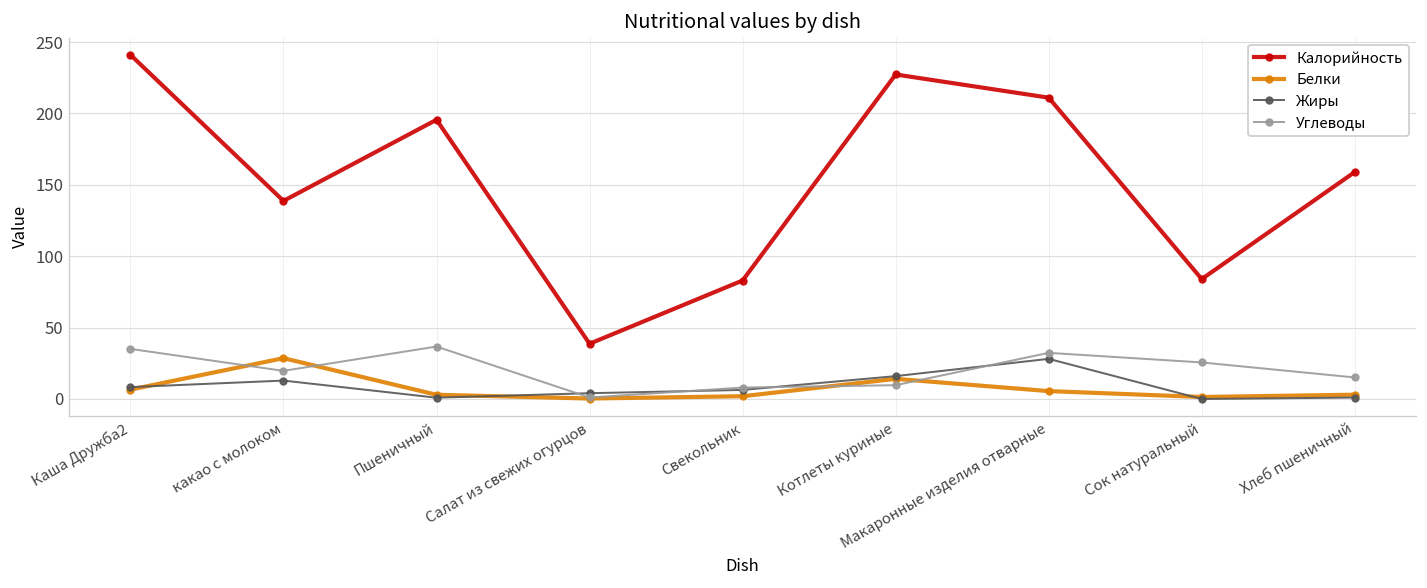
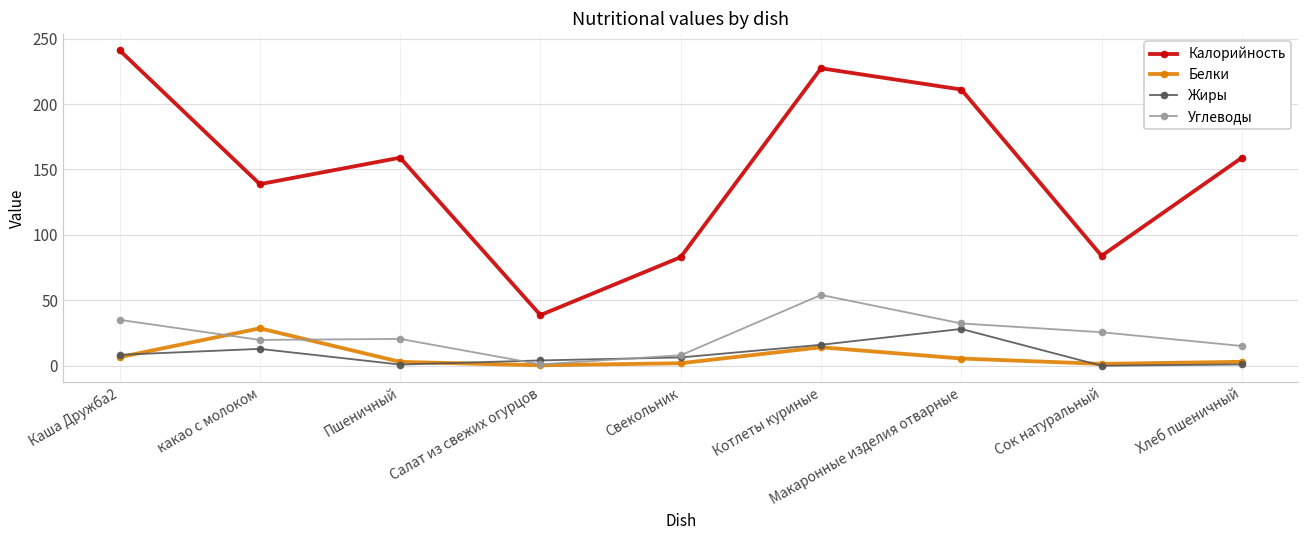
  {
    "Калорийность": {
      "Каша Дружба2": 241,
      "какао с молоком": 139,
-     "Пшеничный": 196,
+     "Пшеничный": 159,
      "Салат из свежих огурцов": 39,
      "Свекольник": 83,
      "Котлеты куриные": 227,
      "Макаронные изделия отварные": 211,
      "Сок натуральный": 84,
      "Хлеб пшеничный": 159
    },
    "Белки": {
      "какао с молоком": 29,
      "Свекольник": 2,
      "Макаронные изделия отварные": 6
    },
    "Жиры": {
      "какао с молоком": 13,
      "Салат из свежих огурцов": 4,
      "Макаронные изделия отварные": 28
    },
    "Углеводы": {
      "Каша Дружба2": 35,
      "какао с молоком": 20,
-     "Пшеничный": 37,
-     "Котлеты куриные": 10,
+     "Пшеничный": 21,
+     "Котлеты куриные": 54,
      "Макаронные изделия отварные": 32,
      "Сок натуральный": 26,
      "Хлеб пшеничный": 15
    }
  }
